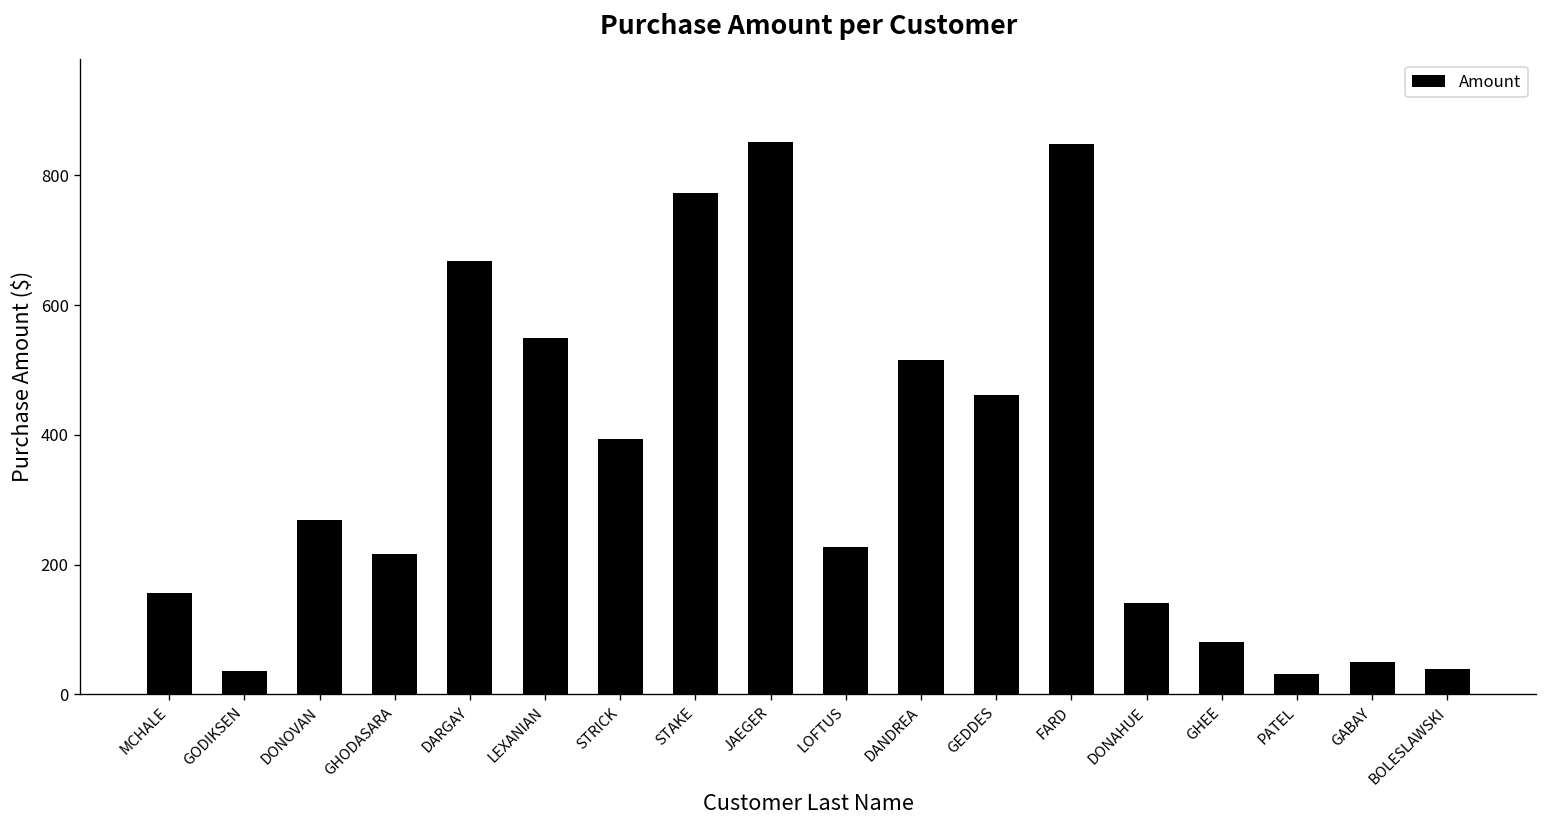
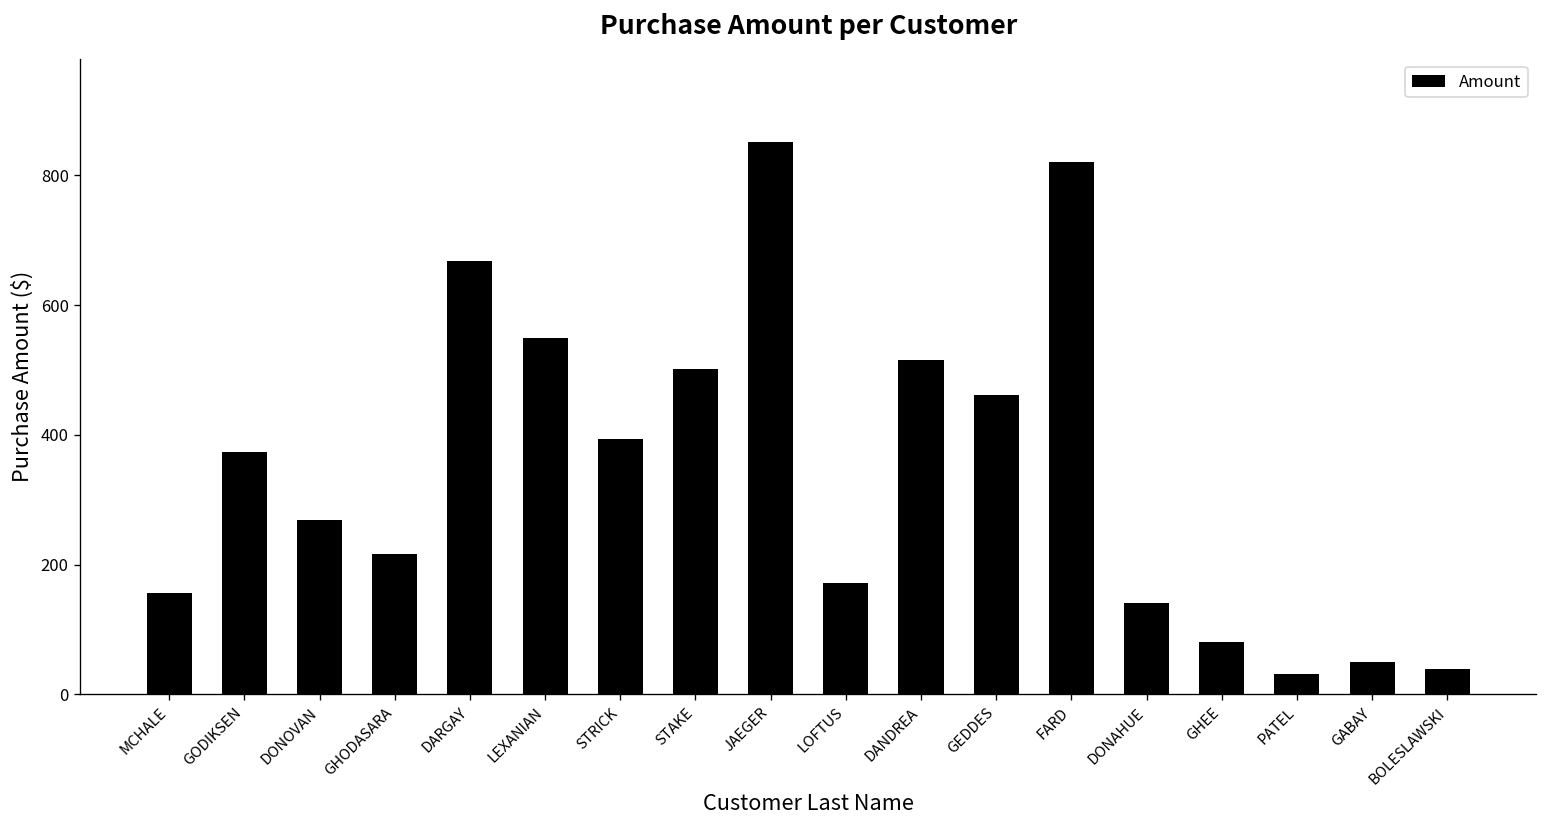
  {
    "MCHALE": 160,
-   "GODIKSEN": 40,
+   "GODIKSEN": 370,
    "DONOVAN": 270,
    "GHODASARA": 220,
    "DARGAY": 670,
    "LEXANIAN": 550,
    "STRICK": 390,
-   "STAKE": 770,
+   "STAKE": 500,
    "JAEGER": 850,
-   "LOFTUS": 230,
+   "LOFTUS": 170,
    "DANDREA": 520,
    "GEDDES": 460,
-   "FARD": 850,
+   "FARD": 820,
    "DONAHUE": 140,
    "GHEE": 80,
    "PATEL": 30,
    "GABAY": 50,
    "BOLESLAWSKI": 40
  }
